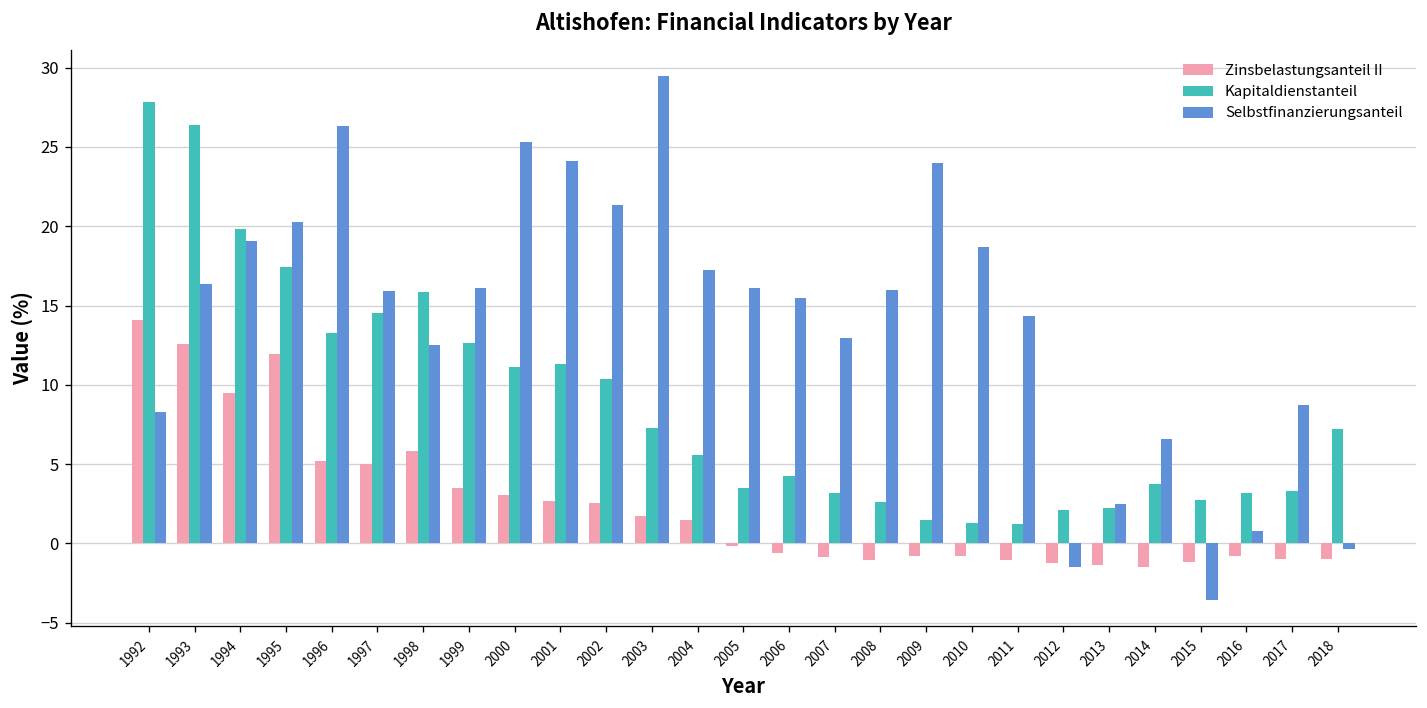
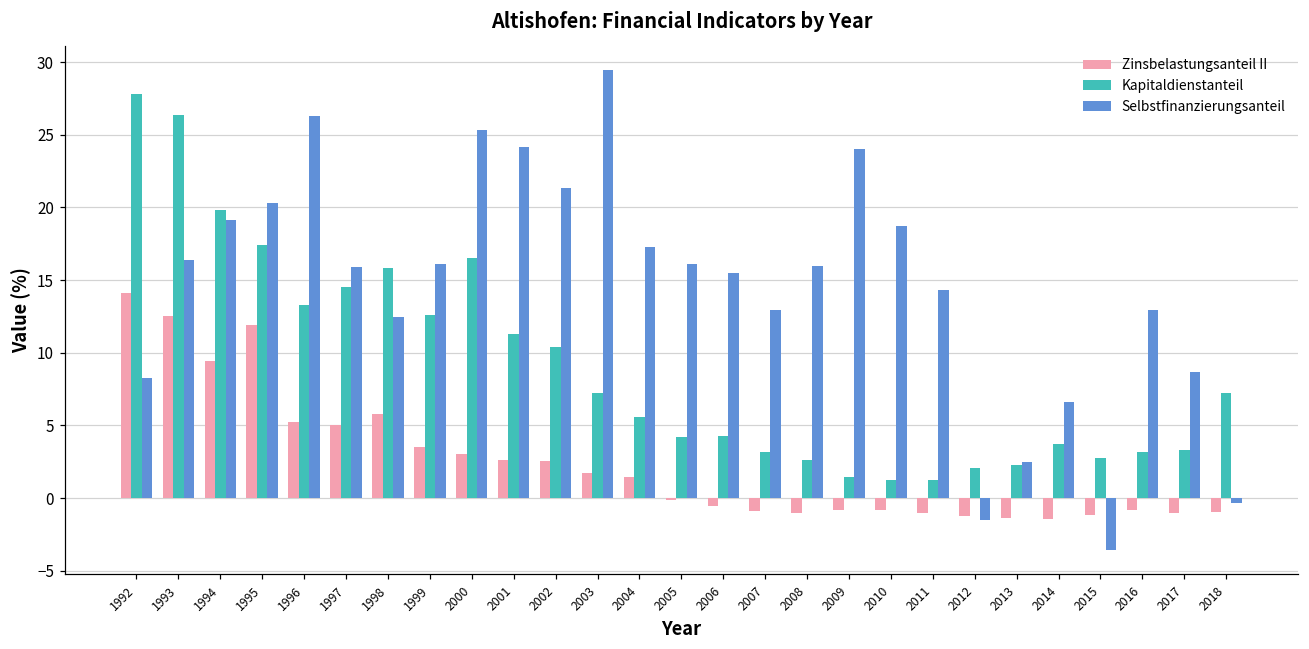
  {
    "Zinsbelastungsanteil II": {
      "1992": 14.1,
      "1993": 12.6,
      "1994": 9.5,
      "1995": 11.9,
      "1996": 5.2,
      "1997": 5.0,
      "1998": 5.8,
      "1999": 3.5,
      "2000": 3.1,
      "2001": 2.7,
      "2002": 2.6,
      "2003": 1.7,
      "2004": 1.5,
      "2006": -0.6,
      "2007": -0.9,
      "2008": -1.0,
      "2009": -0.8,
      "2010": -0.8,
      "2011": -1.0,
      "2012": -1.2,
      "2013": -1.3,
      "2014": -1.5,
      "2015": -1.2,
      "2016": -0.8,
      "2017": -1.0,
      "2018": -1.0
    },
    "Kapitaldienstanteil": {
      "1992": 27.8,
      "1993": 26.4,
      "1994": 19.8,
      "1995": 17.4,
      "1996": 13.3,
      "1997": 14.5,
      "1998": 15.9,
      "1999": 12.6,
-     "2000": 11.1,
+     "2000": 16.5,
      "2001": 11.3,
      "2002": 10.4,
      "2003": 7.3,
      "2004": 5.6,
-     "2005": 3.5,
+     "2005": 4.2,
      "2006": 4.3,
      "2007": 3.2,
      "2008": 2.6,
      "2009": 1.5,
      "2010": 1.3,
      "2011": 1.3,
      "2012": 2.1,
      "2013": 2.3,
      "2014": 3.8,
      "2015": 2.8,
      "2016": 3.2,
      "2017": 3.3,
      "2018": 7.2
    },
    "Selbstfinanzierungsanteil": {
      "1992": 8.3,
      "1993": 16.4,
      "1994": 19.1,
      "1995": 20.3,
      "1996": 26.3,
      "1997": 15.9,
      "1998": 12.5,
      "1999": 16.1,
      "2000": 25.3,
      "2001": 24.1,
      "2002": 21.4,
      "2003": 29.5,
      "2004": 17.3,
      "2005": 16.1,
      "2006": 15.5,
      "2007": 12.9,
      "2008": 16.0,
      "2009": 24.0,
      "2010": 18.7,
      "2011": 14.3,
      "2012": -1.5,
      "2013": 2.5,
      "2014": 6.6,
      "2015": -3.6,
-     "2016": 0.8,
+     "2016": 12.9,
      "2017": 8.7,
      "2018": -0.4
    }
  }
